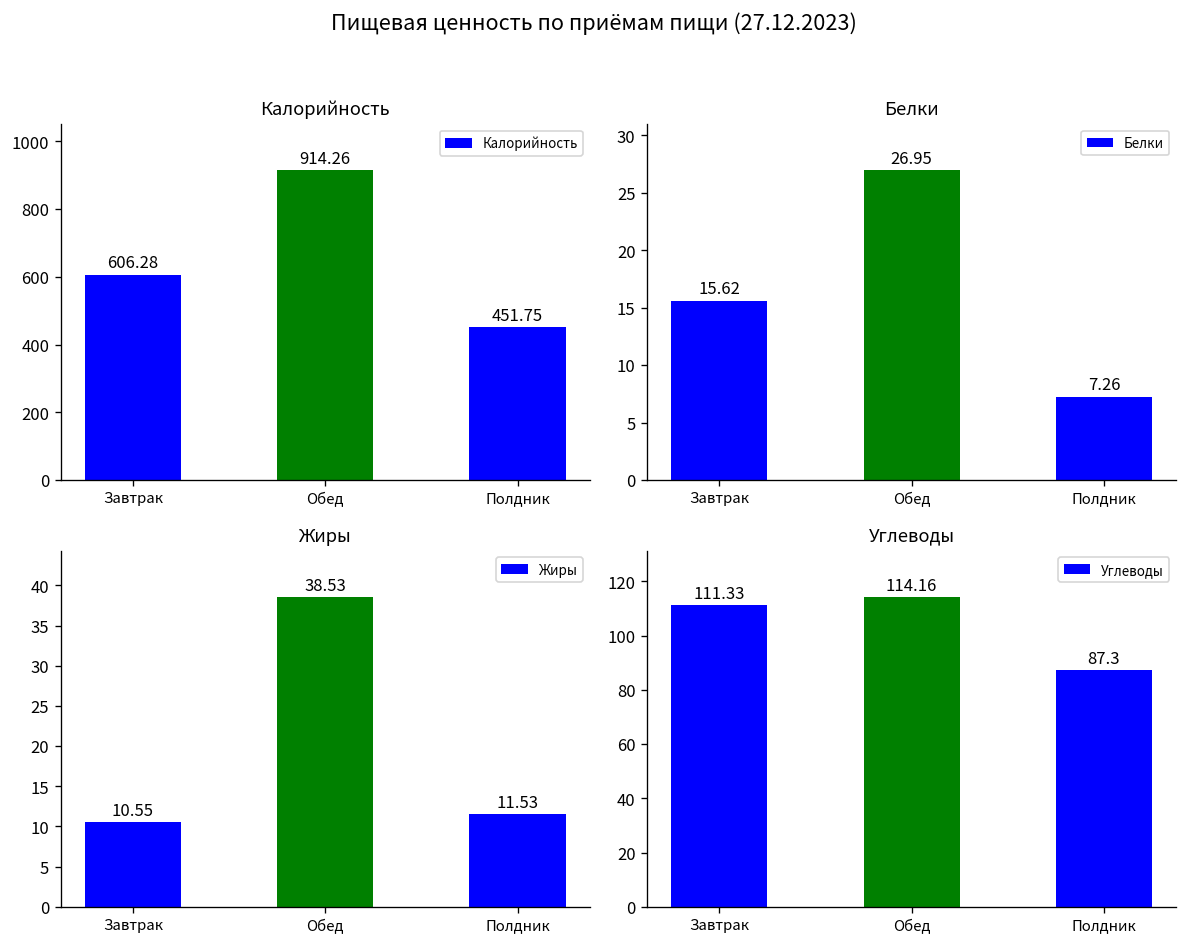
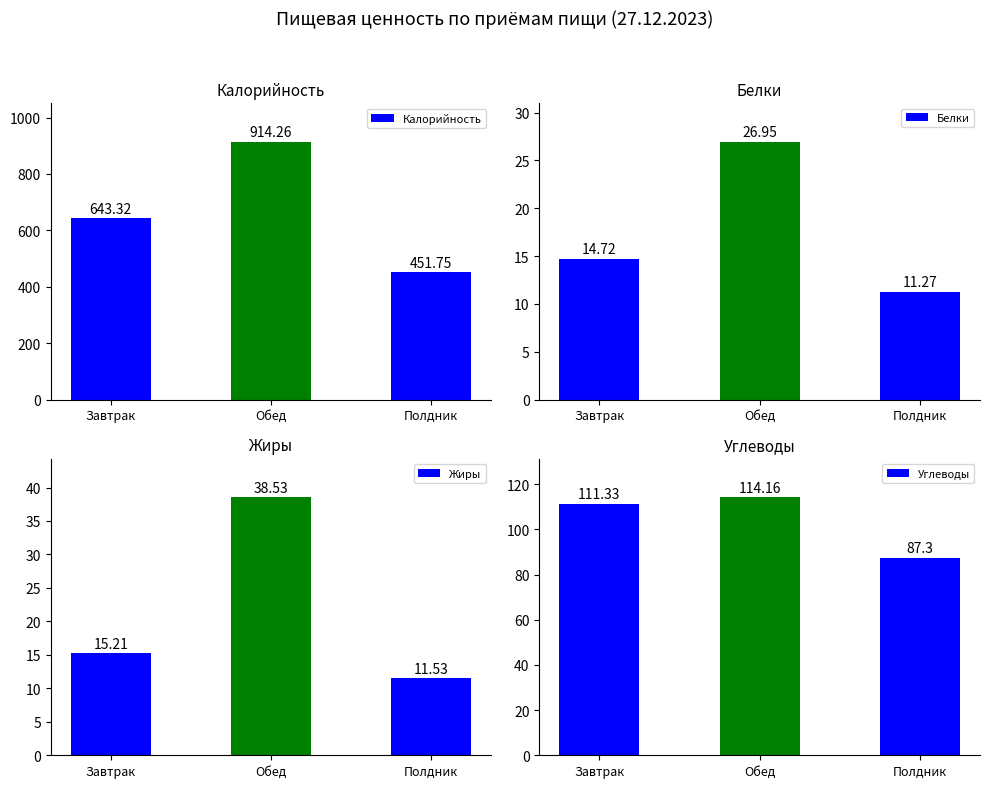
  {
    "Калорийность": {
-     "Завтрак": 606.28,
+     "Завтрак": 643.32,
      "Обед": 914.26,
      "Полдник": 451.75
    },
    "Белки": {
-     "Завтрак": 15.62,
+     "Завтрак": 14.72,
      "Обед": 26.95,
-     "Полдник": 7.26
+     "Полдник": 11.27
    },
    "Жиры": {
-     "Завтрак": 10.55,
+     "Завтрак": 15.21,
      "Обед": 38.53,
      "Полдник": 11.53
    },
    "Углеводы": {
      "Завтрак": 111.33,
      "Обед": 114.16,
      "Полдник": 87.3
    }
  }
